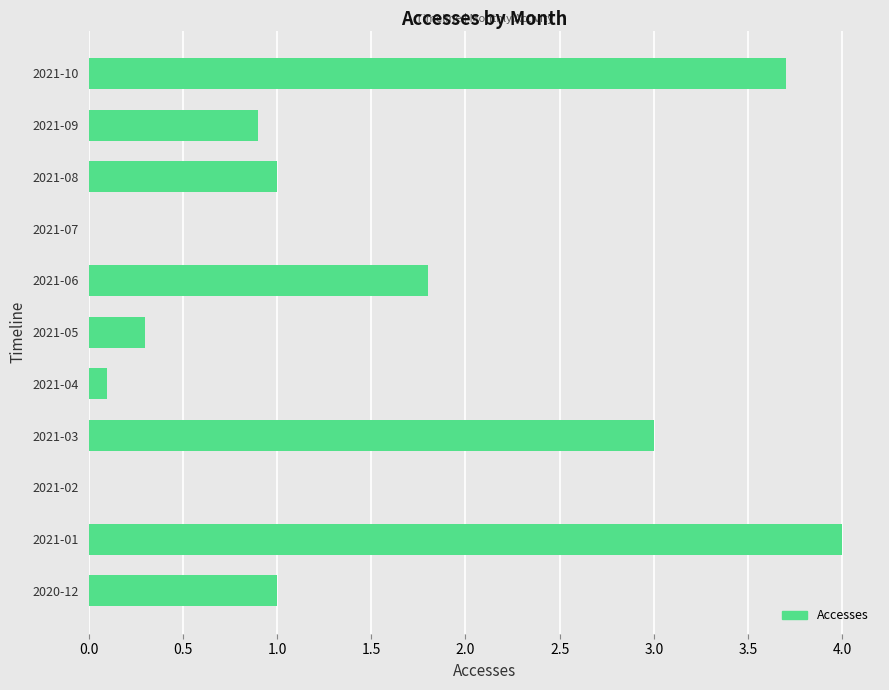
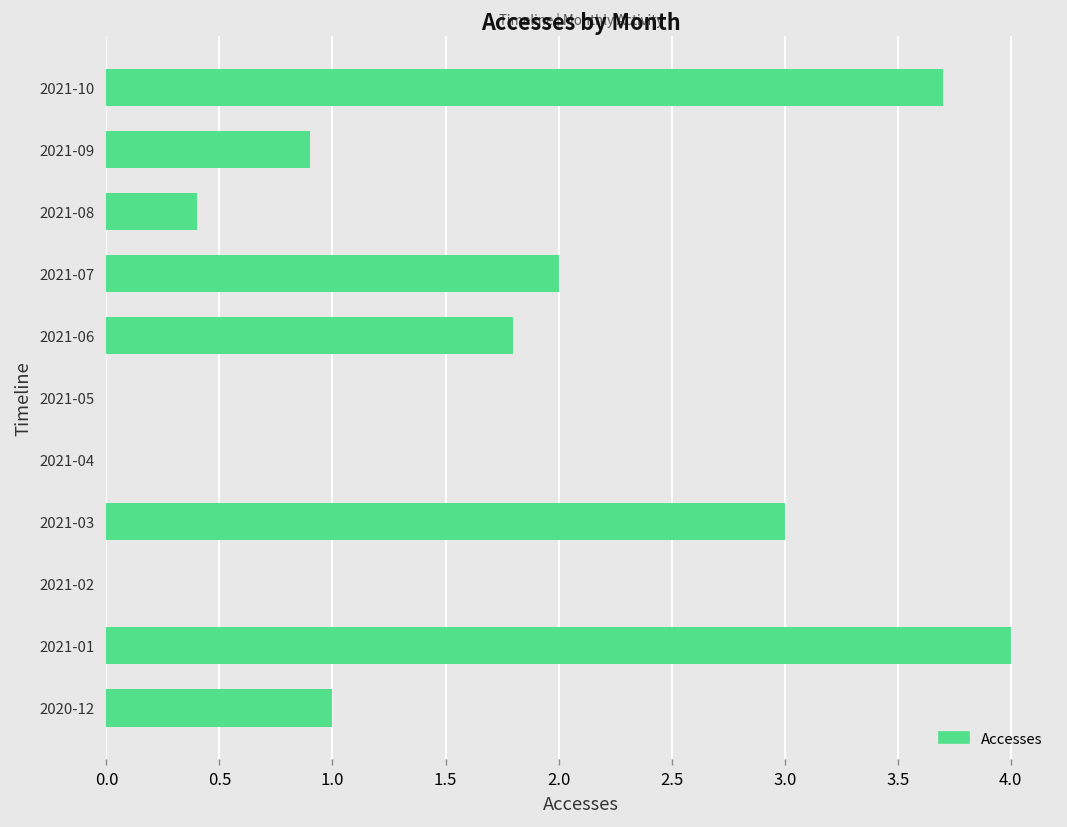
  {
    "2021-10": 3.7,
    "2021-09": 0.9,
-   "2021-08": 1.0,
-   "2021-07": 0,
+   "2021-08": 0.4,
+   "2021-07": 2,
    "2021-06": 1.8,
-   "2021-05": 0.3,
-   "2021-04": 0.1,
+   "2021-05": 0.0,
+   "2021-04": 0.0,
    "2021-03": 3.0,
    "2021-02": 0.0,
    "2021-01": 4.0,
    "2020-12": 1.0
  }
